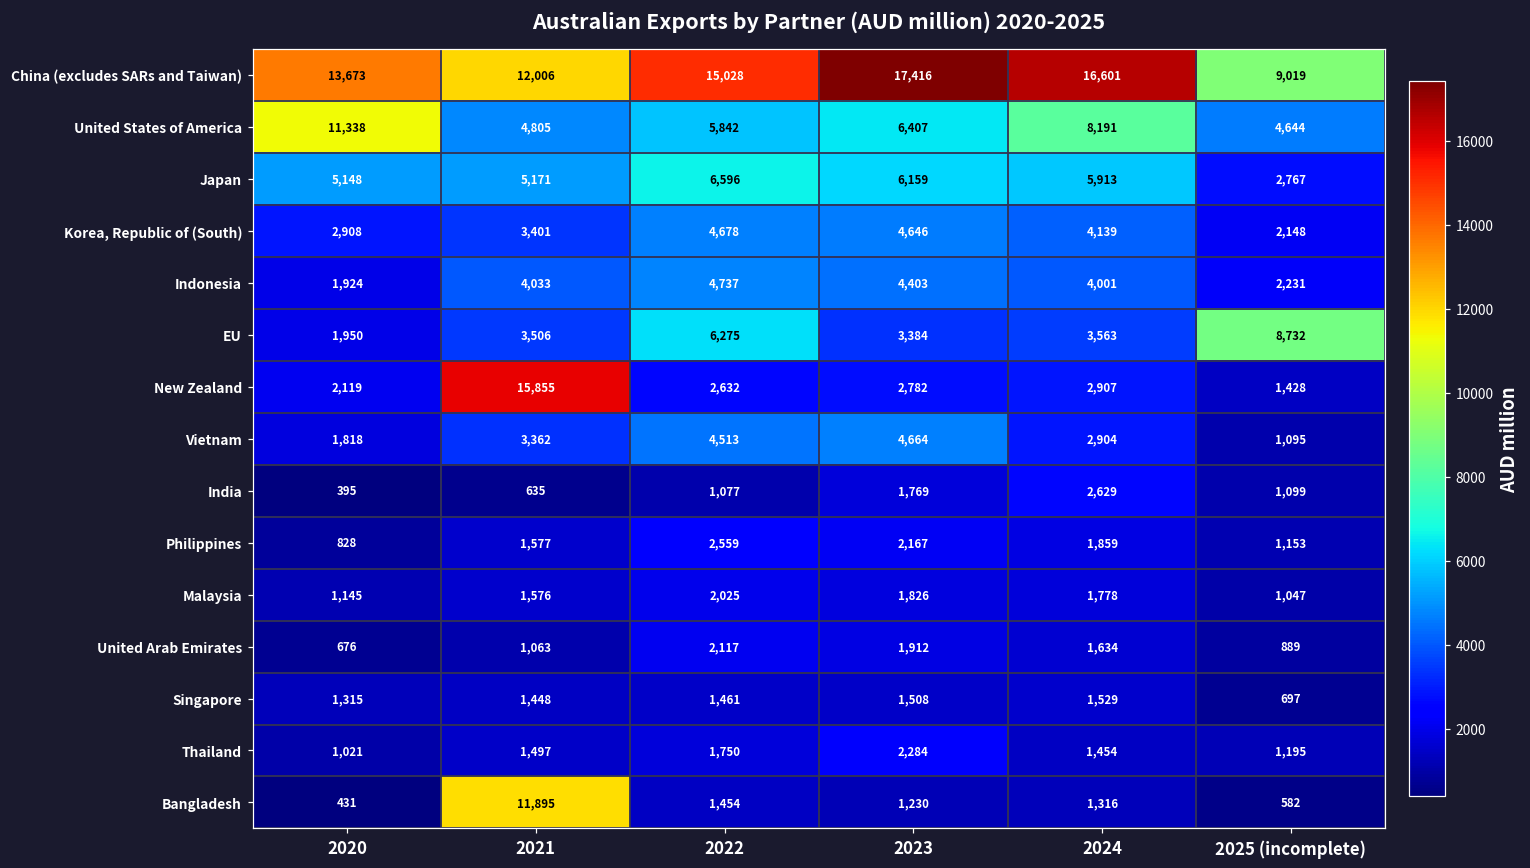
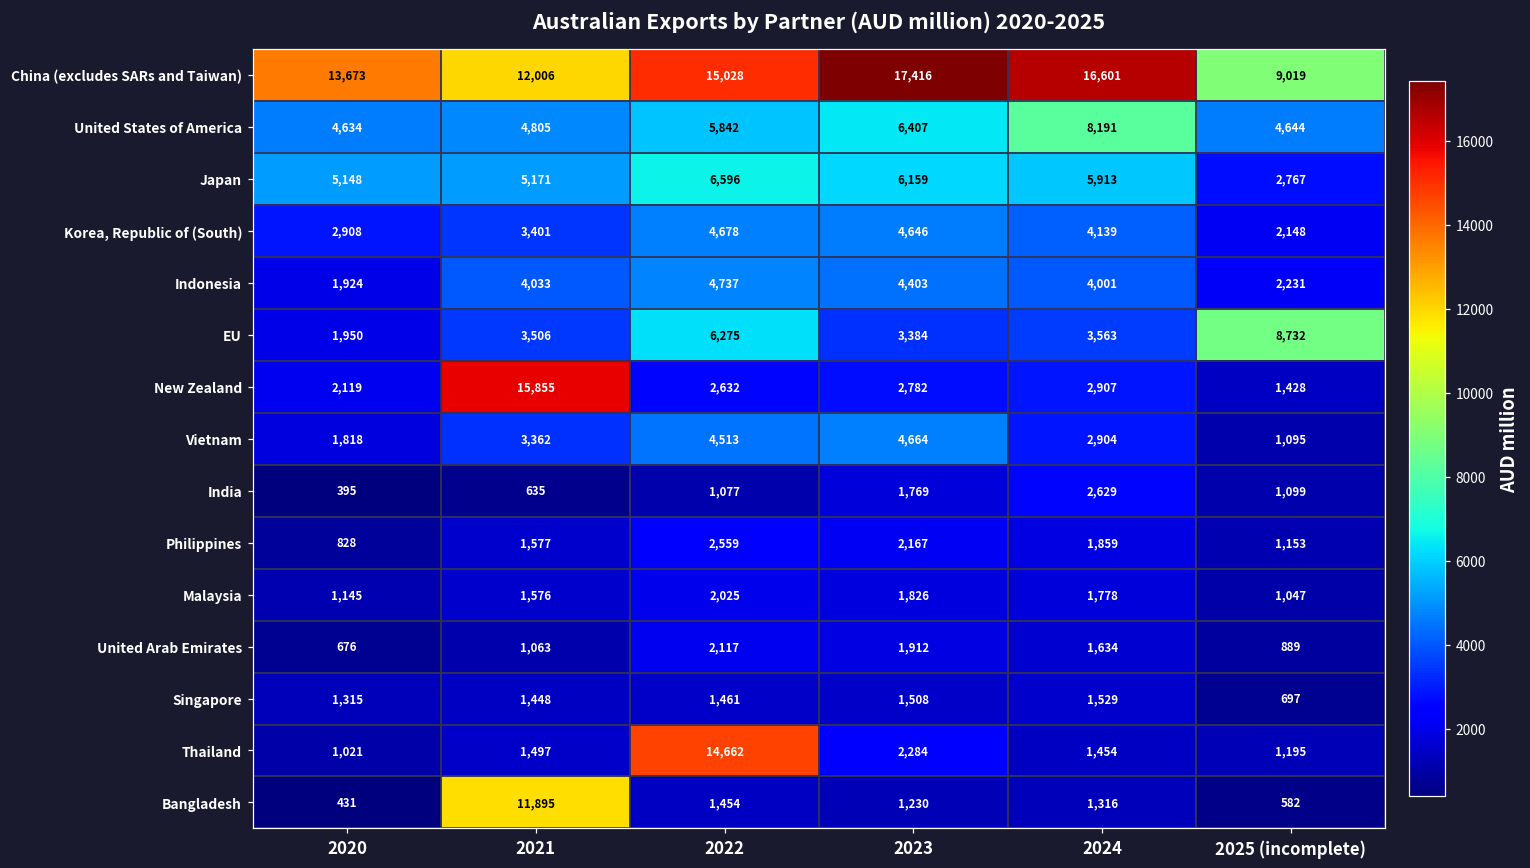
  {
    "China (excludes SARs and Taiwan)": {
      "2020": "13,673",
      "2021": "12,006",
      "2022": "15,028",
      "2023": "17,416",
      "2024": "16,601",
      "2025 (incomplete)": "9,019"
    },
    "United States of America": {
-     "2020": "11,338",
+     "2020": "4,634",
      "2021": "4,805",
      "2022": "5,842",
      "2023": "6,407",
      "2024": "8,191",
      "2025 (incomplete)": "4,644"
    },
    "Japan": {
      "2020": "5,148",
      "2021": "5,171",
      "2022": "6,596",
      "2023": "6,159",
      "2024": "5,913",
      "2025 (incomplete)": "2,767"
    },
    "Korea, Republic of (South)": {
      "2020": "2,908",
      "2021": "3,401",
      "2022": "4,678",
      "2023": "4,646",
      "2024": "4,139",
      "2025 (incomplete)": "2,148"
    },
    "Indonesia": {
      "2020": "1,924",
      "2021": "4,033",
      "2022": "4,737",
      "2023": "4,403",
      "2024": "4,001",
      "2025 (incomplete)": "2,231"
    },
    "EU": {
      "2020": "1,950",
      "2021": "3,506",
      "2022": "6,275",
      "2023": "3,384",
      "2024": "3,563",
      "2025 (incomplete)": "8,732"
    },
    "New Zealand": {
      "2020": "2,119",
      "2021": "15,855",
      "2022": "2,632",
      "2023": "2,782",
      "2024": "2,907",
      "2025 (incomplete)": "1,428"
    },
    "Vietnam": {
      "2020": "1,818",
      "2021": "3,362",
      "2022": "4,513",
      "2023": "4,664",
      "2024": "2,904",
      "2025 (incomplete)": "1,095"
    },
    "India": {
      "2020": "395",
      "2021": "635",
      "2022": "1,077",
      "2023": "1,769",
      "2024": "2,629",
      "2025 (incomplete)": "1,099"
    },
    "Philippines": {
      "2020": "828",
      "2021": "1,577",
      "2022": "2,559",
      "2023": "2,167",
      "2024": "1,859",
      "2025 (incomplete)": "1,153"
    },
    "Malaysia": {
      "2020": "1,145",
      "2021": "1,576",
      "2022": "2,025",
      "2023": "1,826",
      "2024": "1,778",
      "2025 (incomplete)": "1,047"
    },
    "United Arab Emirates": {
      "2020": "676",
      "2021": "1,063",
      "2022": "2,117",
      "2023": "1,912",
      "2024": "1,634",
      "2025 (incomplete)": "889"
    },
    "Singapore": {
      "2020": "1,315",
      "2021": "1,448",
      "2022": "1,461",
      "2023": "1,508",
      "2024": "1,529",
      "2025 (incomplete)": "697"
    },
    "Thailand": {
      "2020": "1,021",
      "2021": "1,497",
-     "2022": "1,750",
+     "2022": "14,662",
      "2023": "2,284",
      "2024": "1,454",
      "2025 (incomplete)": "1,195"
    },
    "Bangladesh": {
      "2020": "431",
      "2021": "11,895",
      "2022": "1,454",
      "2023": "1,230",
      "2024": "1,316",
      "2025 (incomplete)": "582"
    }
  }
